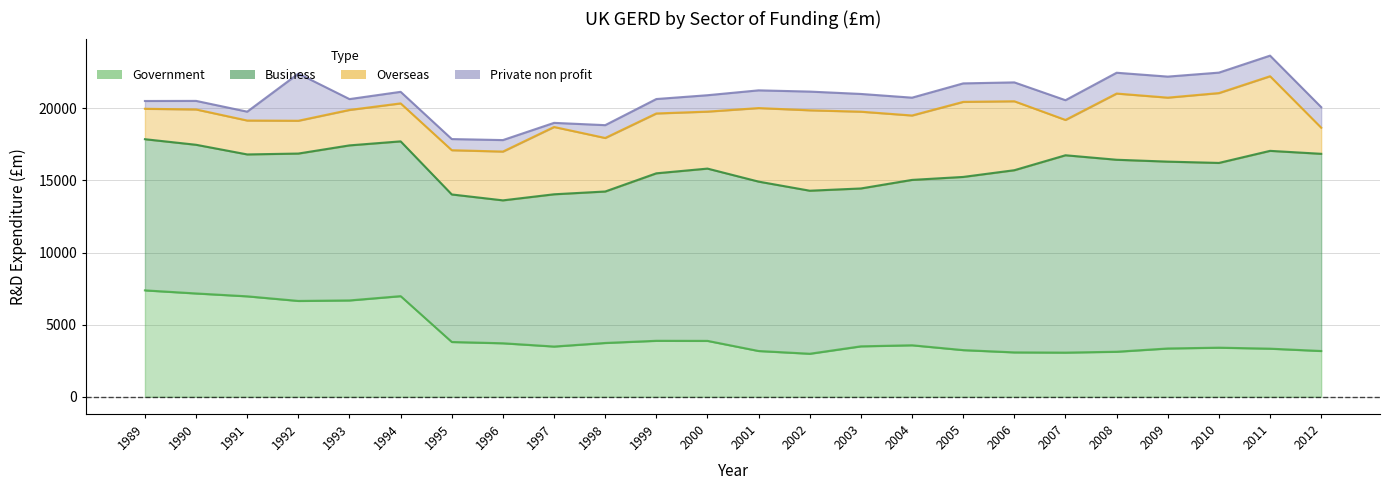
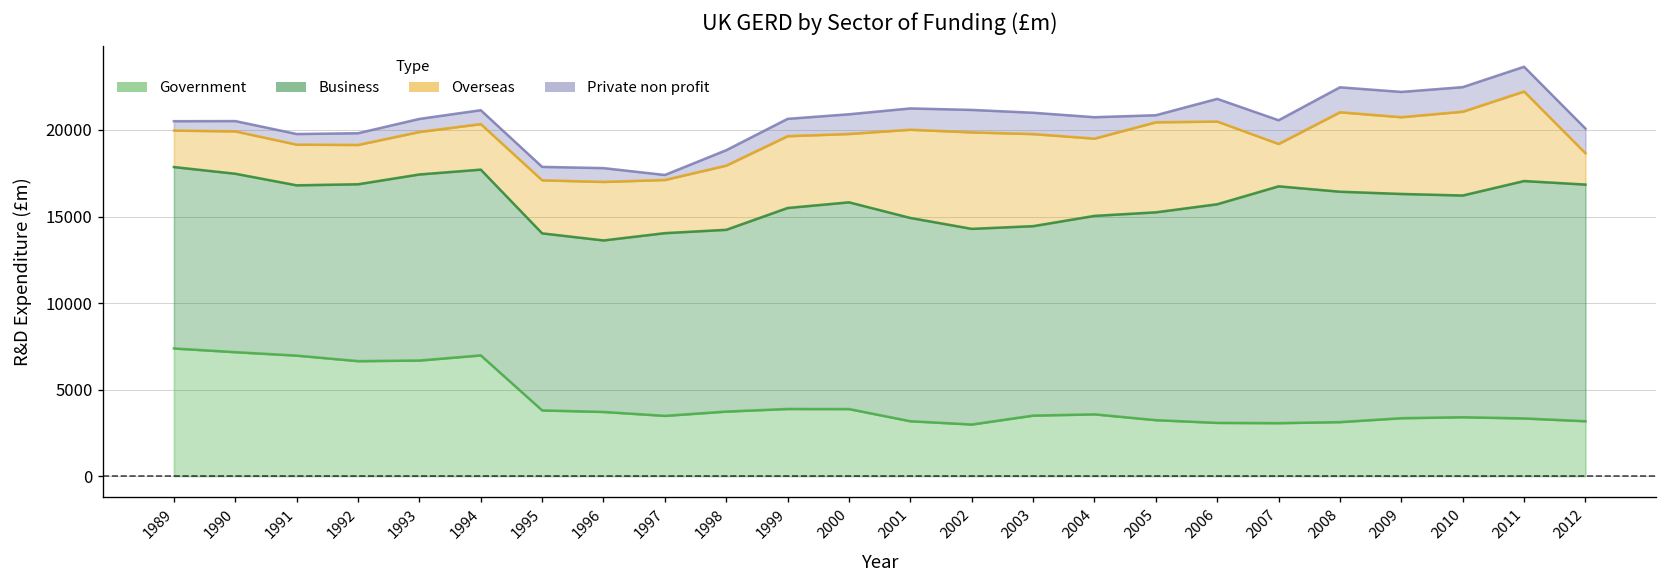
  {
    "Overseas": {
      "1989": 2100,
      "1990": 2400,
      "1991": 2400,
      "1992": 2300,
      "1993": 2500,
      "1994": 2600,
      "1995": 3100,
      "1996": 3400,
-     "1997": 4700,
+     "1997": 3100,
      "1998": 3700,
      "1999": 4100,
      "2000": 3900,
      "2001": 5100,
      "2002": 5600,
      "2003": 5300,
      "2004": 4500,
      "2005": 5200,
      "2006": 4800,
      "2007": 2400,
      "2008": 4600,
      "2009": 4400,
      "2010": 4800,
      "2011": 5200,
      "2012": 1800
    },
    "Private non profit": {
      "1989": 500,
      "1990": 600,
      "1991": 600,
-     "1992": 3300,
+     "1992": 700,
      "1993": 800,
      "1994": 800,
      "1995": 800,
      "1996": 800,
      "1997": 300,
      "1998": 900,
      "1999": 1000,
      "2000": 1100,
      "2001": 1200,
      "2002": 1300,
      "2003": 1200,
      "2004": 1200,
-     "2005": 1300,
+     "2005": 400,
      "2006": 1300,
      "2007": 1400,
      "2008": 1400,
      "2009": 1500,
      "2010": 1400,
      "2011": 1400,
      "2012": 1400
    }
  }
